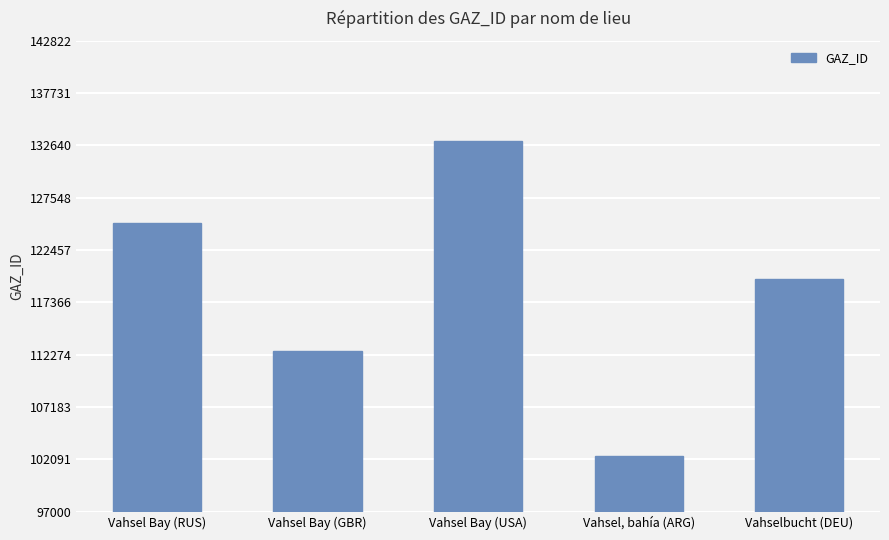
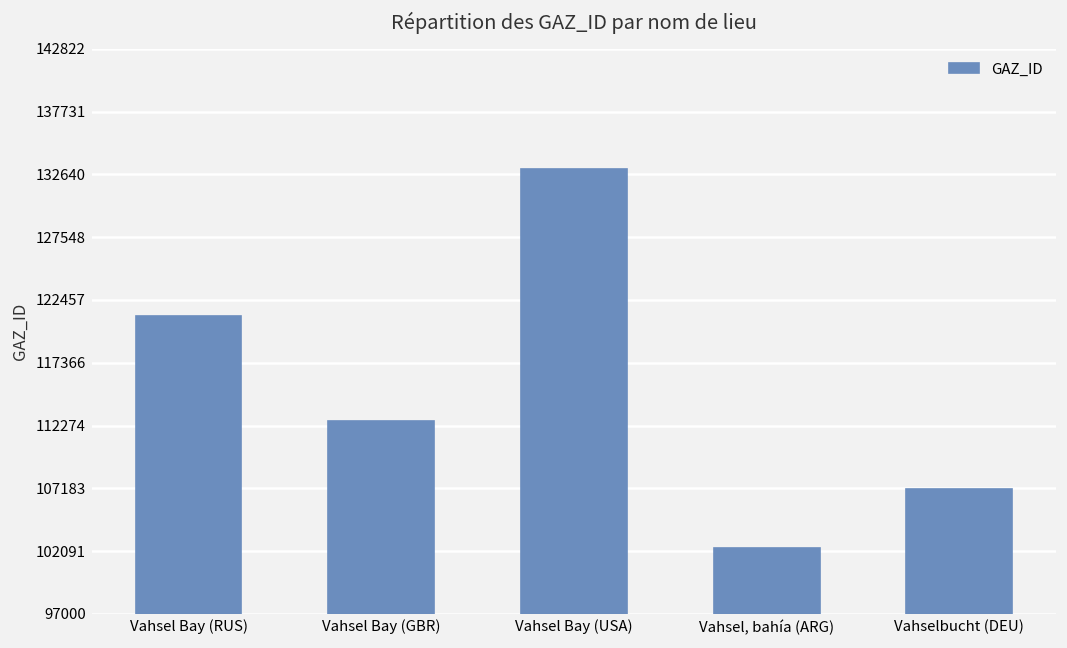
  {
-   "Vahsel Bay (RUS)": 125100,
+   "Vahsel Bay (RUS)": 121100,
    "Vahsel Bay (GBR)": 112600,
    "Vahsel Bay (USA)": 133100,
    "Vahsel, bahía (ARG)": 102400,
-   "Vahselbucht (DEU)": 119600
+   "Vahselbucht (DEU)": 107100
  }
